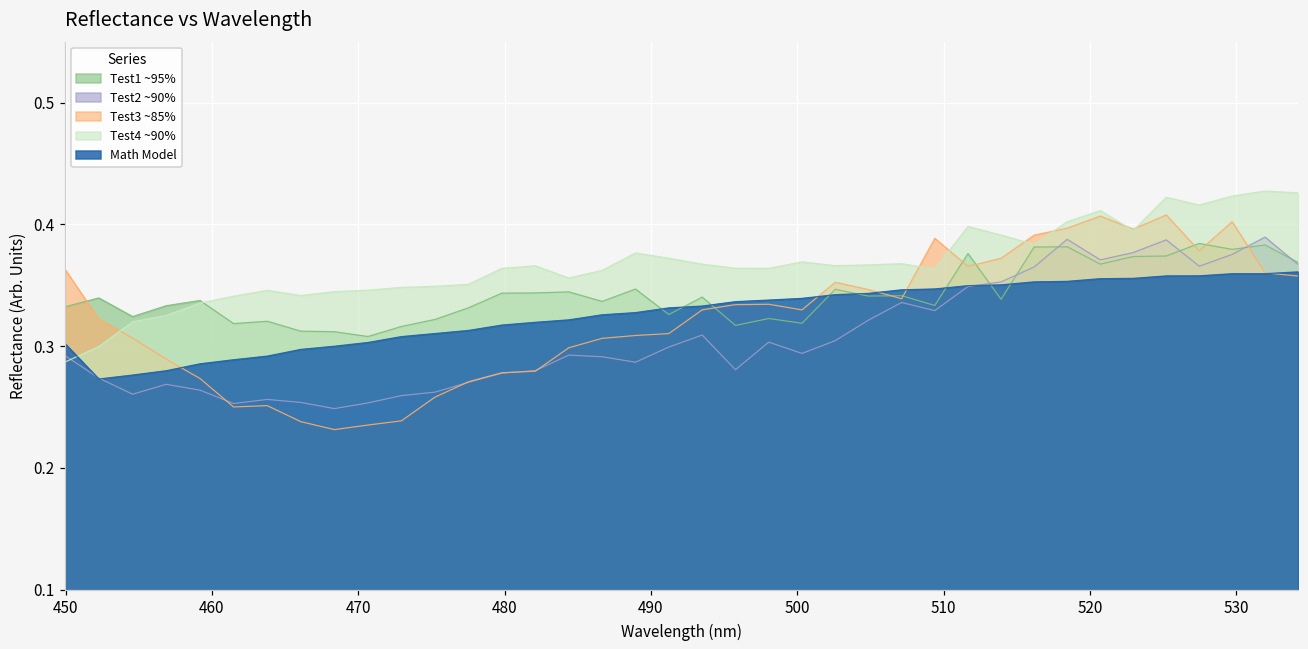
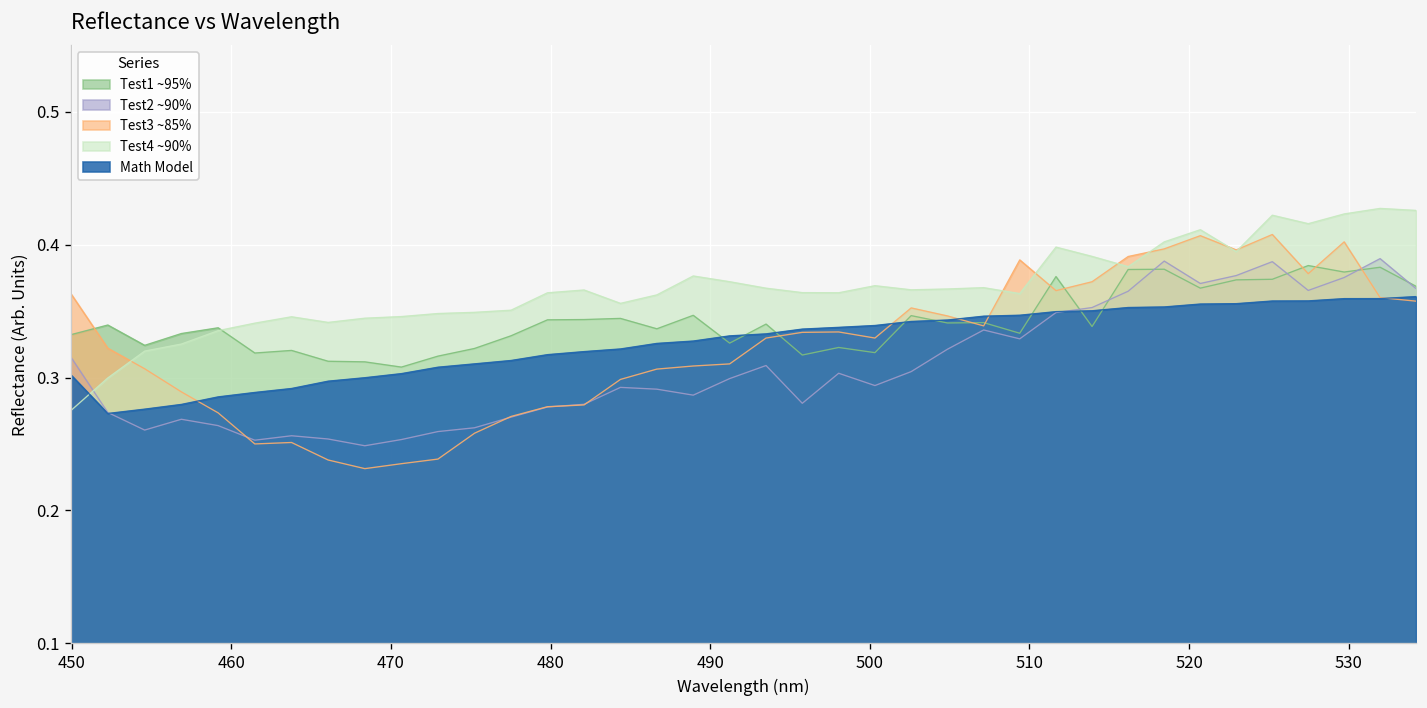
  {
    "Test1 ~95%": {
      "450": 0.332
    },
    "Test2 ~90%": {
-     "450": 0.292
+     "450": 0.315
    },
    "Test3 ~85%": {
      "450": 0.363
    },
    "Test4 ~90%": {
-     "450": 0.287
+     "450": 0.275
    },
    "Math Model": {
      "450": 0.302
    }
  }
